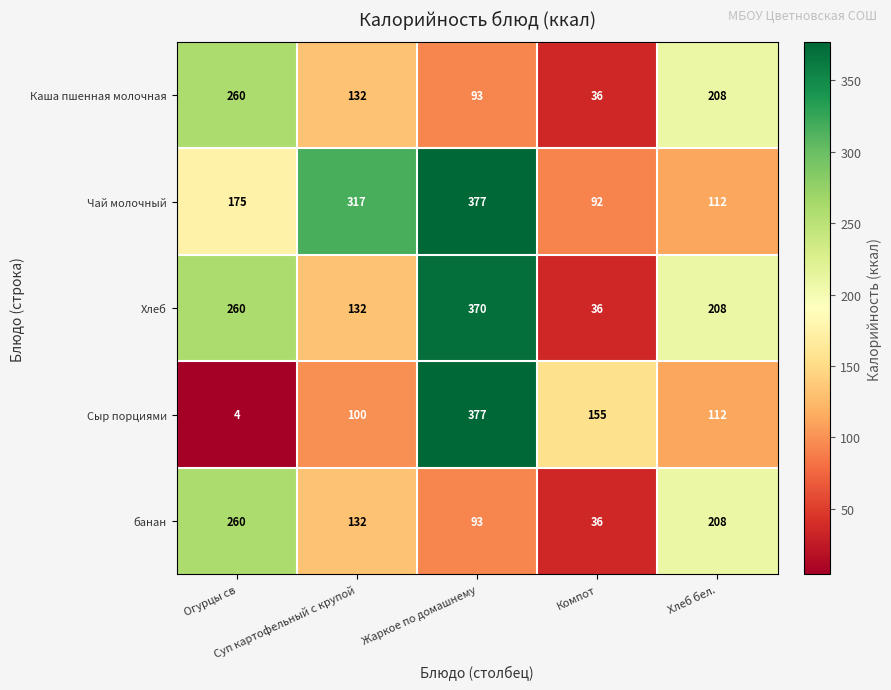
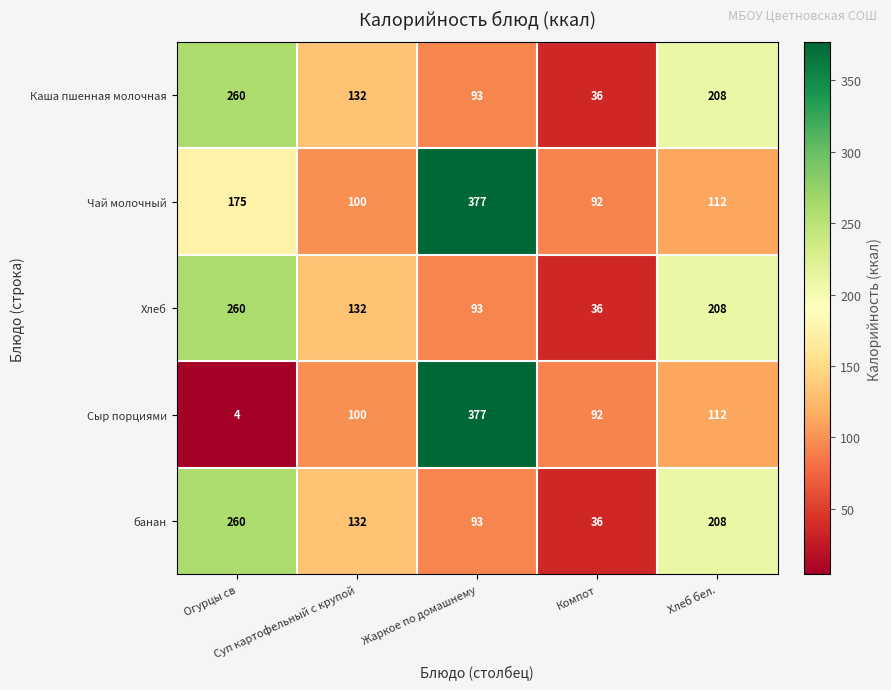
  {
    "Каша пшенная молочная": {
      "Огурцы св": 260,
      "Суп картофельный с крупой": 132,
      "Жаркое по домашнему": 93,
      "Компот": 36,
      "Хлеб бел.": 208
    },
    "Чай молочный": {
      "Огурцы св": 175,
-     "Суп картофельный с крупой": 317,
+     "Суп картофельный с крупой": 100,
      "Жаркое по домашнему": 377,
      "Компот": 92,
      "Хлеб бел.": 112
    },
    "Хлеб": {
      "Огурцы св": 260,
      "Суп картофельный с крупой": 132,
-     "Жаркое по домашнему": 370,
+     "Жаркое по домашнему": 93,
      "Компот": 36,
      "Хлеб бел.": 208
    },
    "Сыр порциями": {
      "Огурцы св": 4,
      "Суп картофельный с крупой": 100,
      "Жаркое по домашнему": 377,
-     "Компот": 155,
+     "Компот": 92,
      "Хлеб бел.": 112
    },
    "банан": {
      "Огурцы св": 260,
      "Суп картофельный с крупой": 132,
      "Жаркое по домашнему": 93,
      "Компот": 36,
      "Хлеб бел.": 208
    }
  }
